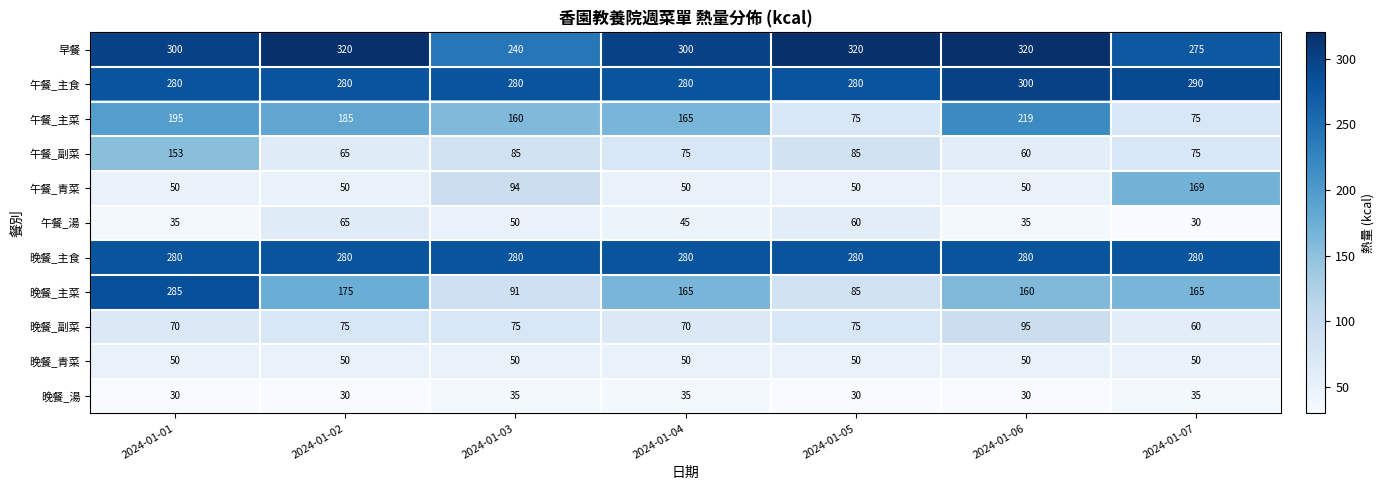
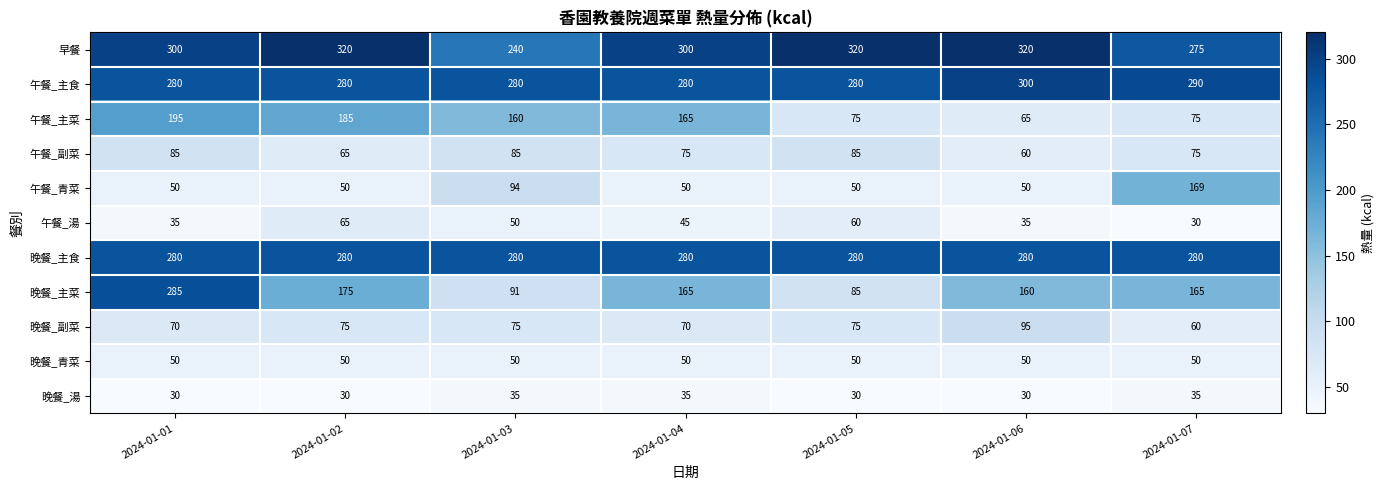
  {
    "早餐": {
      "2024-01-01": 300,
      "2024-01-02": 320,
      "2024-01-03": 240,
      "2024-01-04": 300,
      "2024-01-05": 320,
      "2024-01-06": 320,
      "2024-01-07": 275
    },
    "午餐_主食": {
      "2024-01-01": 280,
      "2024-01-02": 280,
      "2024-01-03": 280,
      "2024-01-04": 280,
      "2024-01-05": 280,
      "2024-01-06": 300,
      "2024-01-07": 290
    },
    "午餐_主菜": {
      "2024-01-01": 195,
      "2024-01-02": 185,
      "2024-01-03": 160,
      "2024-01-04": 165,
      "2024-01-05": 75,
-     "2024-01-06": 219,
+     "2024-01-06": 65,
      "2024-01-07": 75
    },
    "午餐_副菜": {
-     "2024-01-01": 153,
+     "2024-01-01": 85,
      "2024-01-02": 65,
      "2024-01-03": 85,
      "2024-01-04": 75,
      "2024-01-05": 85,
      "2024-01-06": 60,
      "2024-01-07": 75
    },
    "午餐_青菜": {
      "2024-01-01": 50,
      "2024-01-02": 50,
      "2024-01-03": 94,
      "2024-01-04": 50,
      "2024-01-05": 50,
      "2024-01-06": 50,
      "2024-01-07": 169
    },
    "午餐_湯": {
      "2024-01-01": 35,
      "2024-01-02": 65,
      "2024-01-03": 50,
      "2024-01-04": 45,
      "2024-01-05": 60,
      "2024-01-06": 35,
      "2024-01-07": 30
    },
    "晚餐_主食": {
      "2024-01-01": 280,
      "2024-01-02": 280,
      "2024-01-03": 280,
      "2024-01-04": 280,
      "2024-01-05": 280,
      "2024-01-06": 280,
      "2024-01-07": 280
    },
    "晚餐_主菜": {
      "2024-01-01": 285,
      "2024-01-02": 175,
      "2024-01-03": 91,
      "2024-01-04": 165,
      "2024-01-05": 85,
      "2024-01-06": 160,
      "2024-01-07": 165
    },
    "晚餐_副菜": {
      "2024-01-01": 70,
      "2024-01-02": 75,
      "2024-01-03": 75,
      "2024-01-04": 70,
      "2024-01-05": 75,
      "2024-01-06": 95,
      "2024-01-07": 60
    },
    "晚餐_青菜": {
      "2024-01-01": 50,
      "2024-01-02": 50,
      "2024-01-03": 50,
      "2024-01-04": 50,
      "2024-01-05": 50,
      "2024-01-06": 50,
      "2024-01-07": 50
    },
    "晚餐_湯": {
      "2024-01-01": 30,
      "2024-01-02": 30,
      "2024-01-03": 35,
      "2024-01-04": 35,
      "2024-01-05": 30,
      "2024-01-06": 30,
      "2024-01-07": 35
    }
  }
